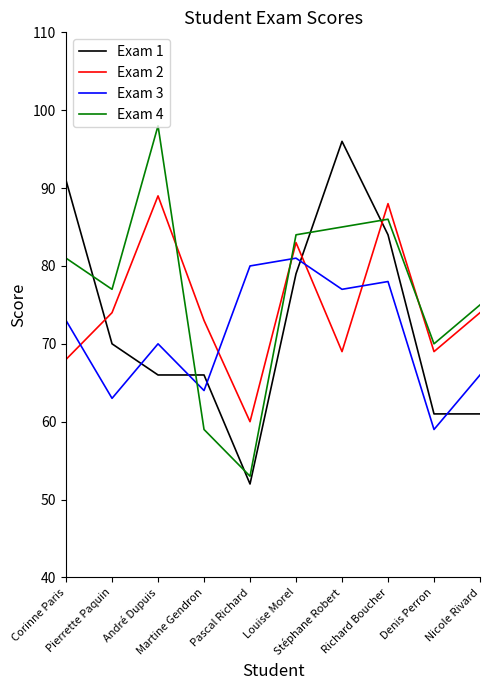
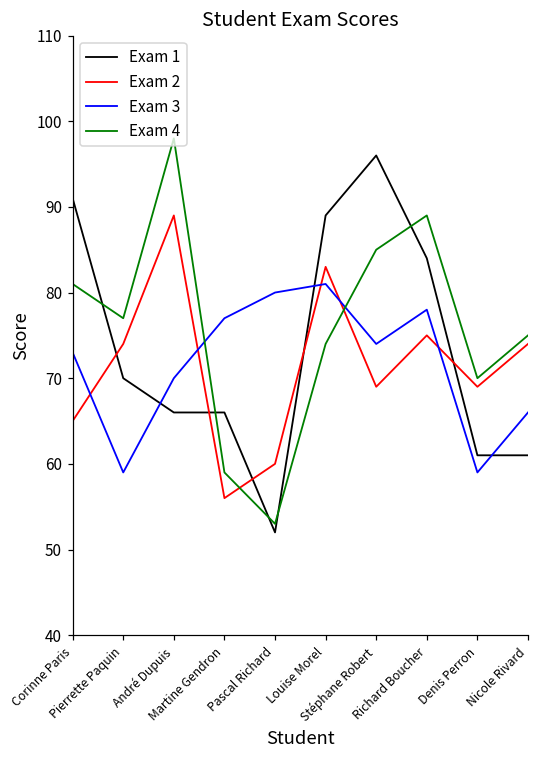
  {
    "Exam 1": {
      "Corinne Paris": 91,
      "Pierrette Paquin": 70,
      "André Dupuis": 66,
      "Martine Gendron": 66,
      "Pascal Richard": 52,
-     "Louise Morel": 79,
+     "Louise Morel": 89,
      "Stéphane Robert": 96,
      "Richard Boucher": 84,
      "Denis Perron": 61,
      "Nicole Rivard": 61
    },
    "Exam 2": {
-     "Corinne Paris": 68,
+     "Corinne Paris": 65,
      "Pierrette Paquin": 74,
      "André Dupuis": 89,
-     "Martine Gendron": 73,
+     "Martine Gendron": 56,
      "Pascal Richard": 60,
      "Louise Morel": 83,
      "Stéphane Robert": 69,
-     "Richard Boucher": 88,
+     "Richard Boucher": 75,
      "Denis Perron": 69,
      "Nicole Rivard": 74
    },
    "Exam 3": {
      "Corinne Paris": 73,
-     "Pierrette Paquin": 63,
+     "Pierrette Paquin": 59,
      "André Dupuis": 70,
-     "Martine Gendron": 64,
+     "Martine Gendron": 77,
      "Pascal Richard": 80,
      "Louise Morel": 81,
-     "Stéphane Robert": 77,
+     "Stéphane Robert": 74,
      "Richard Boucher": 78,
      "Denis Perron": 59,
      "Nicole Rivard": 66
    },
    "Exam 4": {
      "Corinne Paris": 81,
      "Pierrette Paquin": 77,
      "Martine Gendron": 59,
      "Pascal Richard": 53,
-     "Louise Morel": 84,
+     "Louise Morel": 74,
      "Stéphane Robert": 85,
-     "Richard Boucher": 86,
+     "Richard Boucher": 89,
      "Denis Perron": 70,
      "Nicole Rivard": 75
    }
  }
